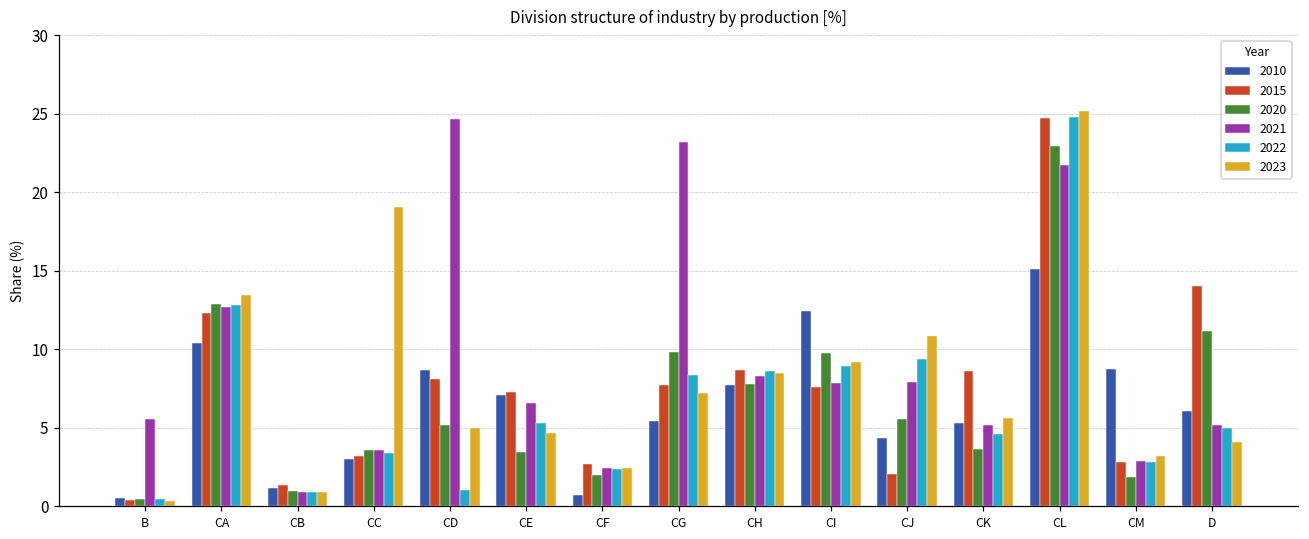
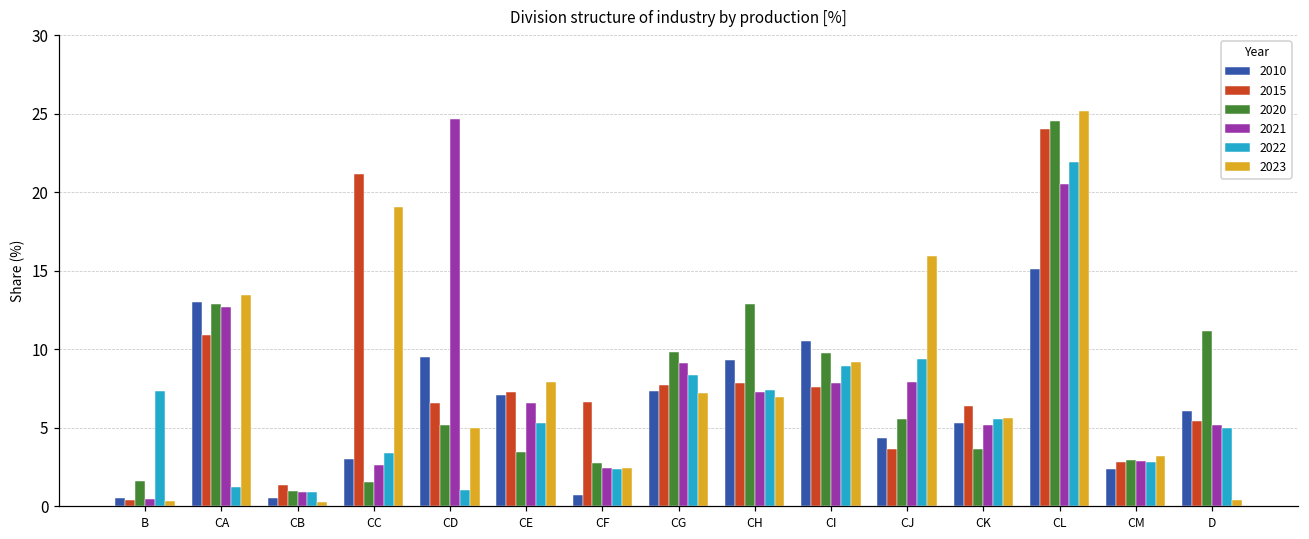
  {
    "2010": {
      "B": 0.5,
-     "CA": 10.4,
-     "CB": 1.2,
+     "CA": 13.0,
+     "CB": 0.5,
      "CC": 3.0,
-     "CD": 8.7,
+     "CD": 9.5,
      "CE": 7.1,
      "CF": 0.7,
-     "CG": 5.5,
-     "CH": 7.7,
-     "CI": 12.4,
+     "CG": 7.3,
+     "CH": 9.3,
+     "CI": 10.6,
      "CJ": 4.4,
      "CK": 5.3,
      "CL": 15.1,
-     "CM": 8.7,
+     "CM": 2.4,
      "D": 6.1
    },
    "2015": {
      "B": 0.4,
-     "CA": 12.3,
+     "CA": 10.9,
      "CB": 1.3,
-     "CC": 3.2,
-     "CD": 8.1,
+     "CC": 21.2,
+     "CD": 6.6,
      "CE": 7.3,
-     "CF": 2.7,
+     "CF": 6.6,
      "CG": 7.7,
-     "CH": 8.7,
+     "CH": 7.9,
      "CI": 7.6,
-     "CJ": 2.1,
-     "CK": 8.6,
-     "CL": 24.7,
+     "CJ": 3.7,
+     "CK": 6.4,
+     "CL": 24.0,
      "CM": 2.8,
-     "D": 14.0
+     "D": 5.4
    },
    "2020": {
-     "B": 0.5,
+     "B": 1.6,
      "CA": 12.9,
      "CB": 0.9,
-     "CC": 3.6,
+     "CC": 1.6,
      "CD": 5.1,
      "CE": 3.5,
-     "CF": 2.0,
+     "CF": 2.7,
      "CG": 9.8,
-     "CH": 7.8,
+     "CH": 12.9,
      "CI": 9.8,
      "CJ": 5.6,
      "CK": 3.7,
-     "CL": 23.0,
-     "CM": 1.9,
+     "CL": 24.5,
+     "CM": 2.9,
      "D": 11.2
    },
    "2021": {
-     "B": 5.5,
+     "B": 0.5,
      "CA": 12.7,
      "CB": 0.9,
-     "CC": 3.6,
+     "CC": 2.6,
      "CD": 24.7,
      "CE": 6.6,
      "CF": 2.5,
-     "CG": 23.2,
-     "CH": 8.3,
+     "CG": 9.2,
+     "CH": 7.3,
      "CI": 7.8,
      "CJ": 7.9,
      "CK": 5.2,
-     "CL": 21.8,
+     "CL": 20.6,
      "CM": 2.9,
      "D": 5.2
    },
    "2022": {
-     "B": 0.5,
-     "CA": 12.8,
+     "B": 7.3,
+     "CA": 1.2,
      "CB": 0.9,
      "CC": 3.4,
      "CD": 1.0,
      "CE": 5.3,
      "CF": 2.4,
      "CG": 8.4,
-     "CH": 8.6,
+     "CH": 7.4,
      "CI": 9.0,
      "CJ": 9.4,
-     "CK": 4.6,
-     "CL": 24.8,
+     "CK": 5.6,
+     "CL": 22.0,
      "CM": 2.9,
      "D": 5.0
    },
    "2023": {
      "B": 0.4,
      "CA": 13.5,
-     "CB": 0.9,
+     "CB": 0.3,
      "CC": 19.1,
      "CD": 5.0,
-     "CE": 4.7,
+     "CE": 7.9,
      "CF": 2.4,
      "CG": 7.2,
-     "CH": 8.5,
+     "CH": 6.9,
      "CI": 9.2,
-     "CJ": 10.8,
+     "CJ": 16.0,
      "CK": 5.6,
      "CL": 25.2,
      "CM": 3.2,
-     "D": 4.1
+     "D": 0.4
    }
  }
